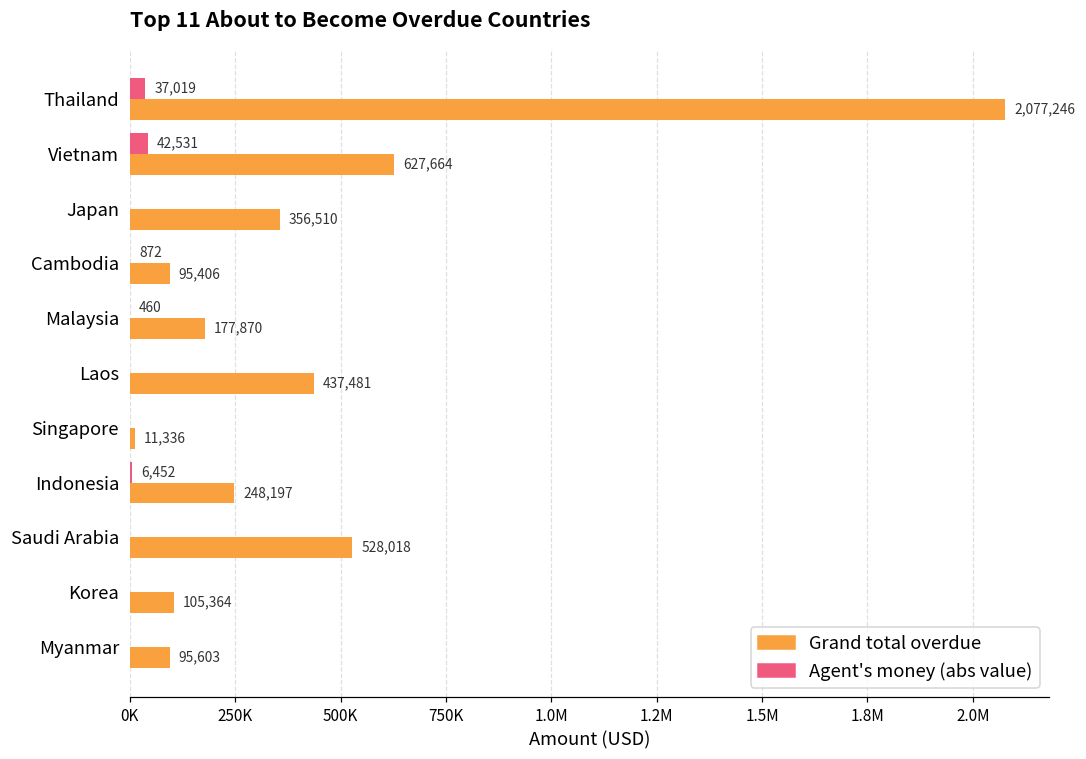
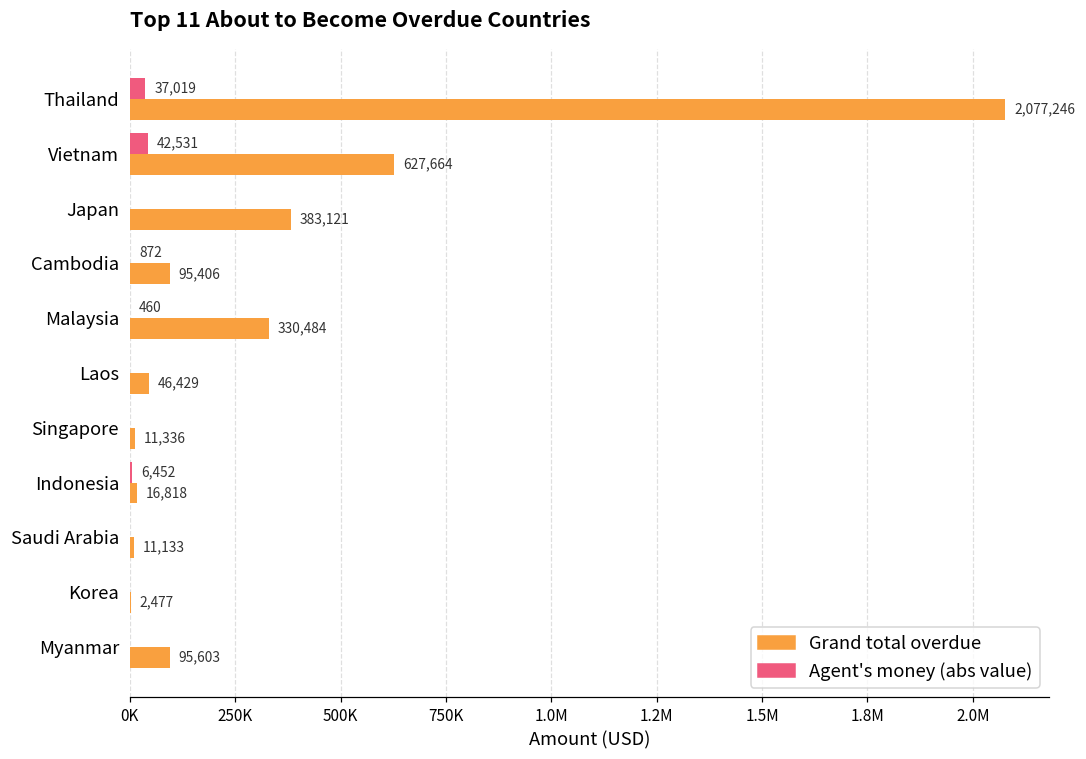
  {
    "Grand total overdue": {
      "Thailand": "2,077,246",
      "Vietnam": "627,664",
-     "Japan": "356,510",
+     "Japan": "383,121",
      "Cambodia": "95,406",
-     "Malaysia": "177,870",
-     "Laos": "437,481",
+     "Malaysia": "330,484",
+     "Laos": "46,429",
      "Singapore": "11,336",
-     "Indonesia": "248,197",
-     "Saudi Arabia": "528,018",
-     "Korea": "105,364",
+     "Indonesia": "16,818",
+     "Saudi Arabia": "11,133",
+     "Korea": "2,477",
      "Myanmar": "95,603"
    },
    "Agent's money (abs value)": {
      "Thailand": "37,019",
      "Vietnam": "42,531",
      "Cambodia": "872",
      "Malaysia": "460",
      "Indonesia": "6,452"
    }
  }
